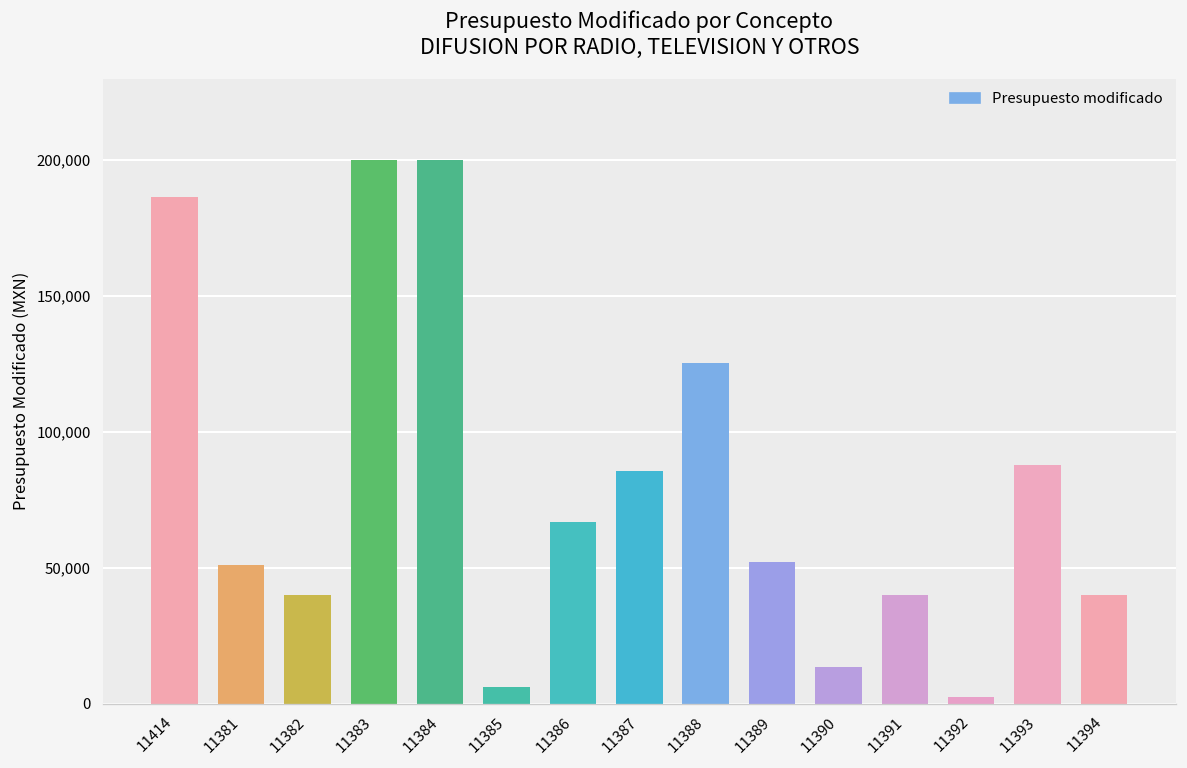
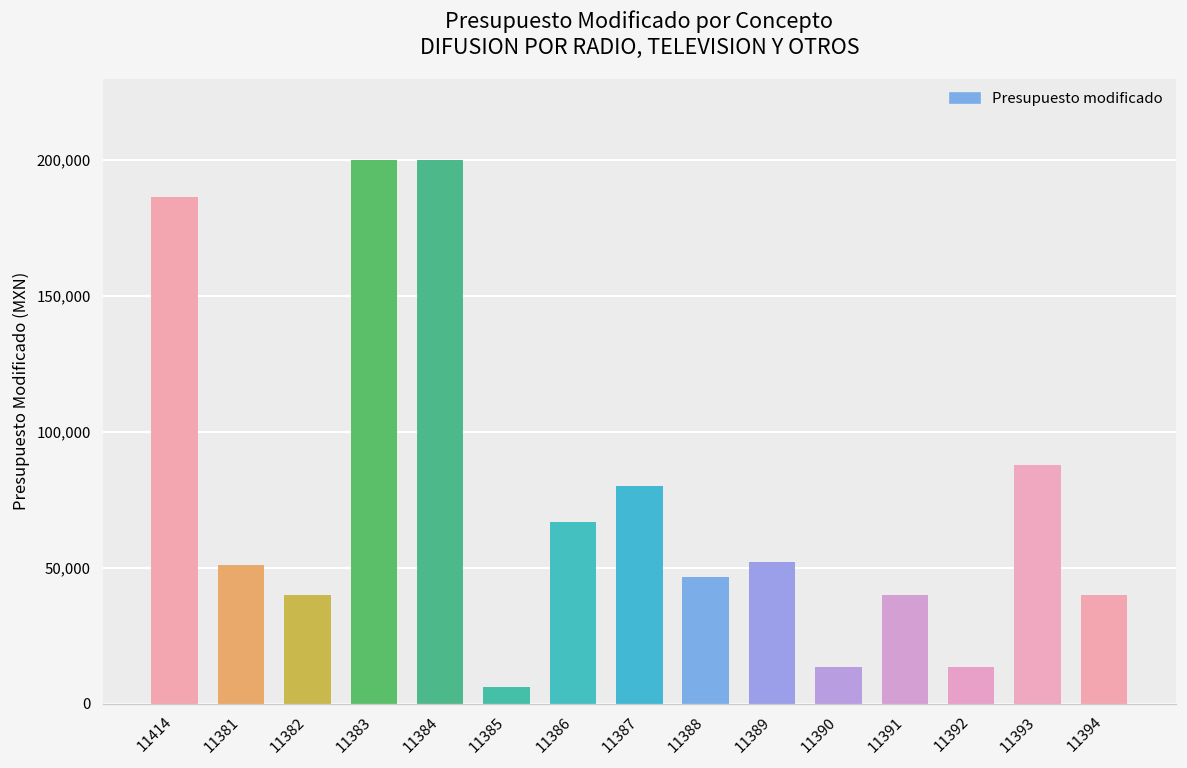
  {
    "11414": "187,000",
    "11381": "51,000",
    "11382": "40,000",
    "11383": "200,000",
    "11384": "200,000",
    "11385": "6,000",
    "11386": "67,000",
-   "11387": "86,000",
-   "11388": "125,000",
+   "11387": "80,000",
+   "11388": "47,000",
    "11389": "52,000",
    "11390": "13,000",
    "11391": "40,000",
-   "11392": "3,000",
+   "11392": "13,000",
    "11393": "88,000",
    "11394": "40,000"
  }
